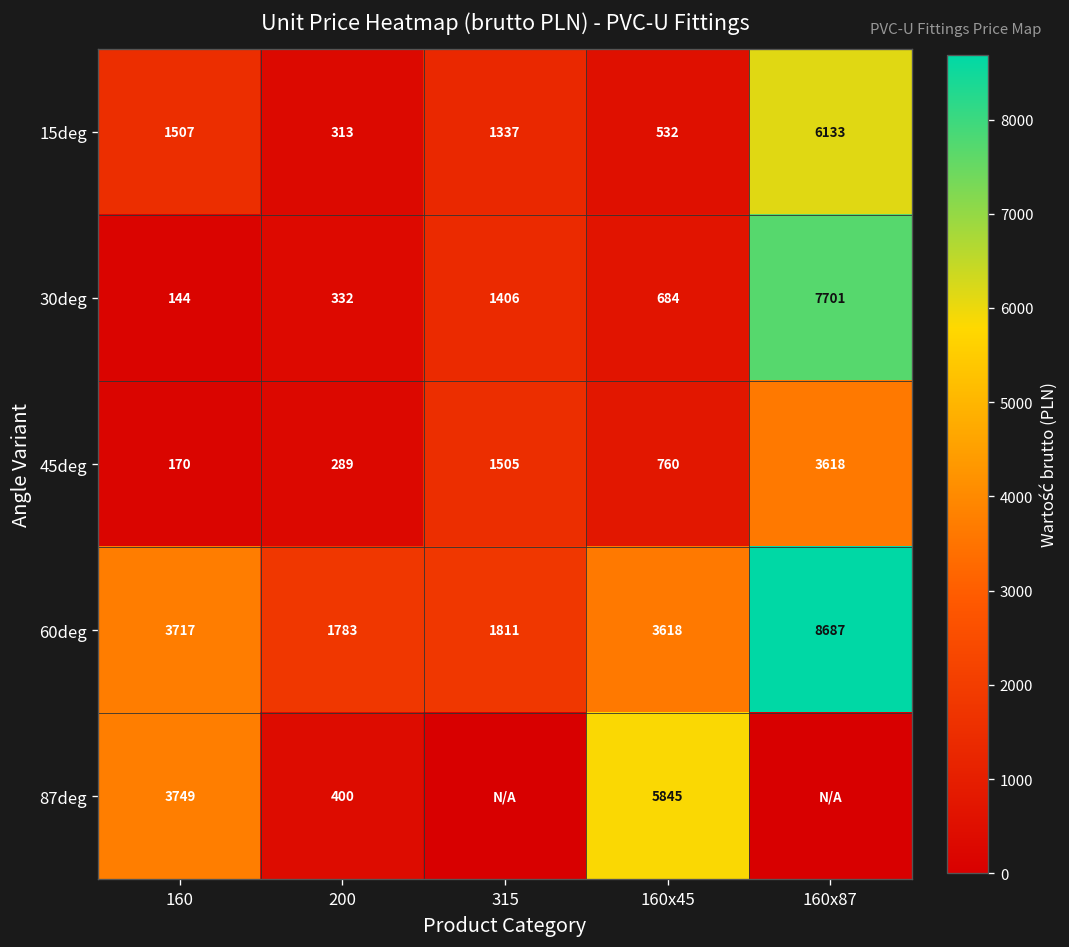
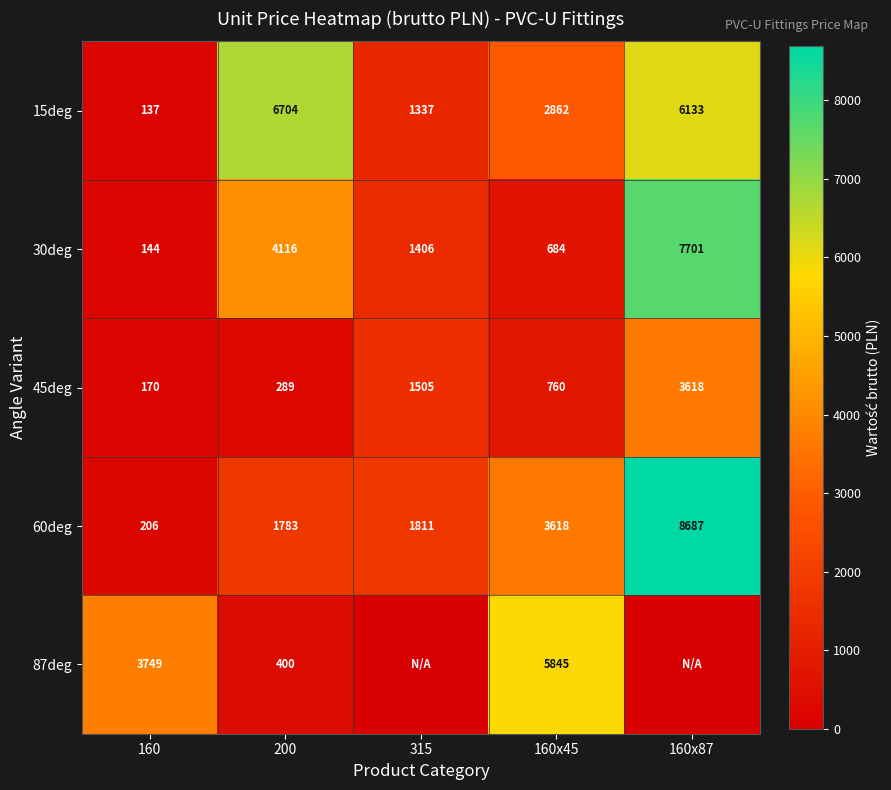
  {
    "15deg": {
-     "160": 1507,
-     "200": 313,
+     "160": 137,
+     "200": 6704,
      "315": 1337,
-     "160x45": 532,
+     "160x45": 2862,
      "160x87": 6133
    },
    "30deg": {
      "160": 144,
-     "200": 332,
+     "200": 4116,
      "315": 1406,
      "160x45": 684,
      "160x87": 7701
    },
    "45deg": {
      "160": 170,
      "200": 289,
      "315": 1505,
      "160x45": 760,
      "160x87": 3618
    },
    "60deg": {
-     "160": 3717,
+     "160": 206,
      "200": 1783,
      "315": 1811,
      "160x45": 3618,
      "160x87": 8687
    },
    "87deg": {
      "160": 3749,
      "200": 400,
      "160x45": 5845
    }
  }
